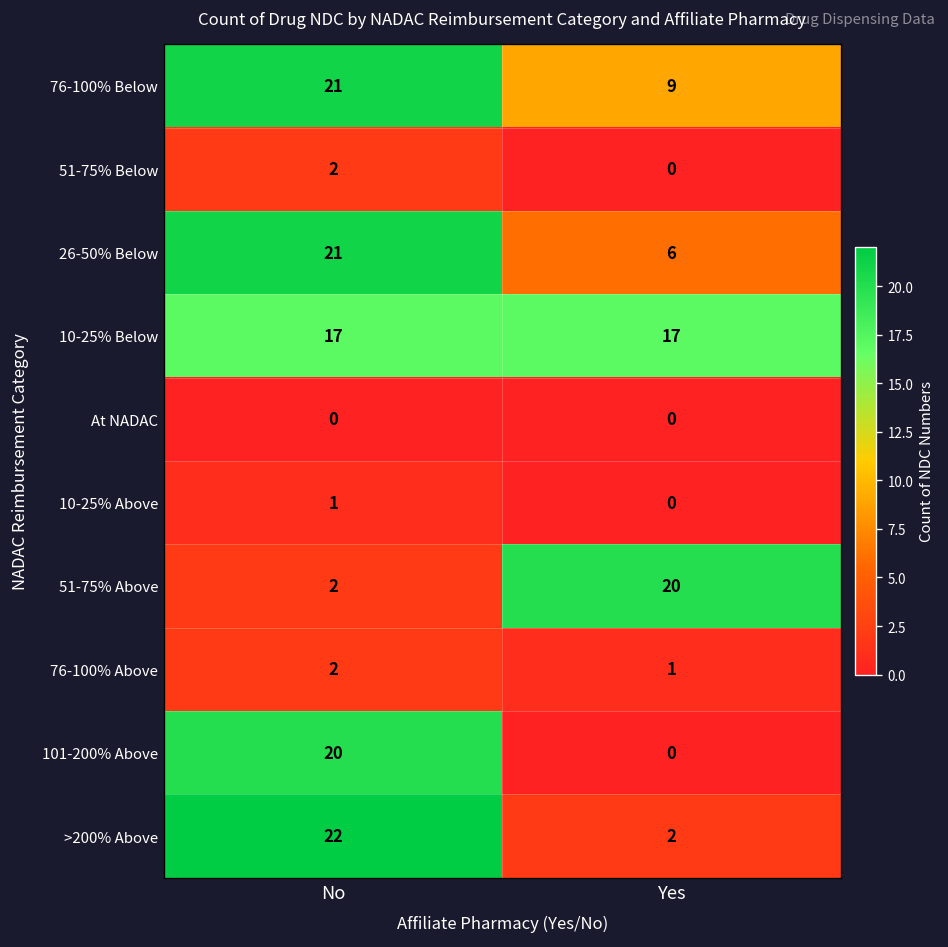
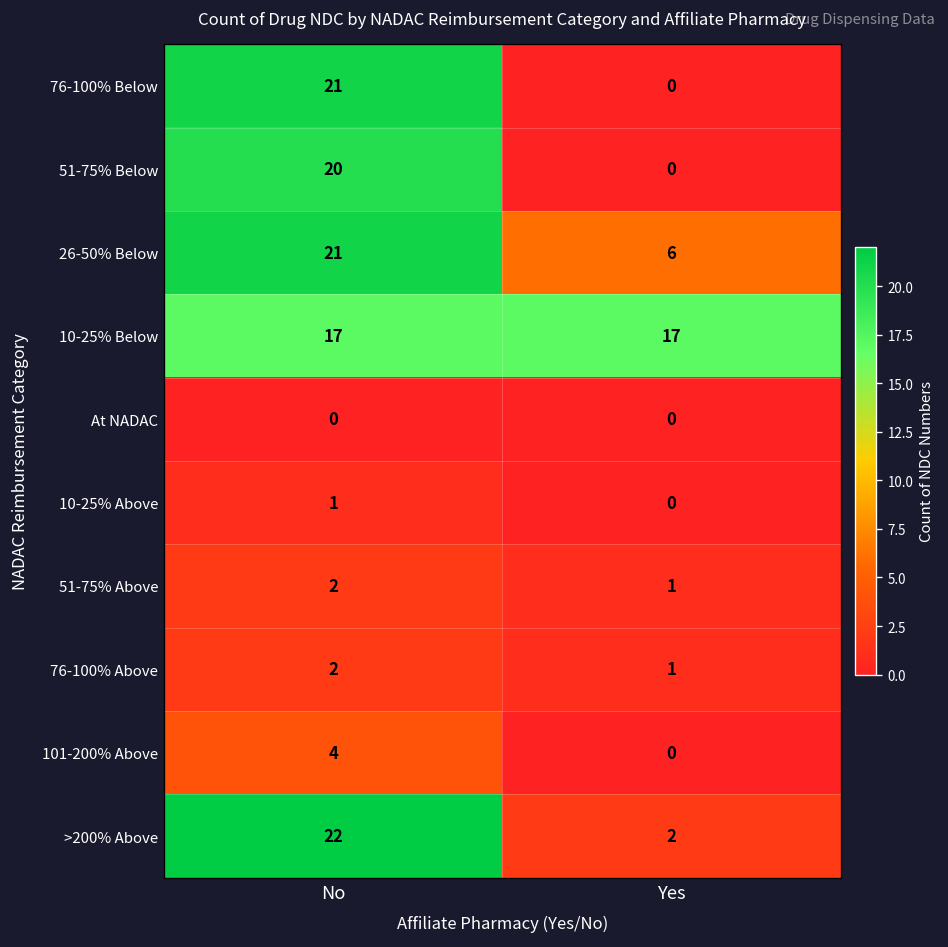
  {
    "76-100% Below": {
      "No": 21,
-     "Yes": 9
+     "Yes": 0
    },
    "51-75% Below": {
-     "No": 2,
+     "No": 20,
      "Yes": 0
    },
    "26-50% Below": {
      "No": 21,
      "Yes": 6
    },
    "10-25% Below": {
      "No": 17,
      "Yes": 17
    },
    "At NADAC": {
      "No": 0,
      "Yes": 0
    },
    "10-25% Above": {
      "No": 1,
      "Yes": 0
    },
    "51-75% Above": {
      "No": 2,
-     "Yes": 20
+     "Yes": 1
    },
    "76-100% Above": {
      "No": 2,
      "Yes": 1
    },
    "101-200% Above": {
-     "No": 20,
+     "No": 4,
      "Yes": 0
    },
    ">200% Above": {
      "No": 22,
      "Yes": 2
    }
  }
